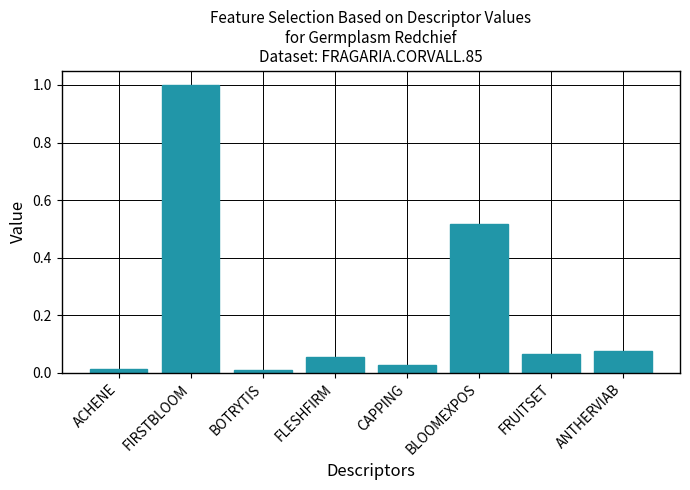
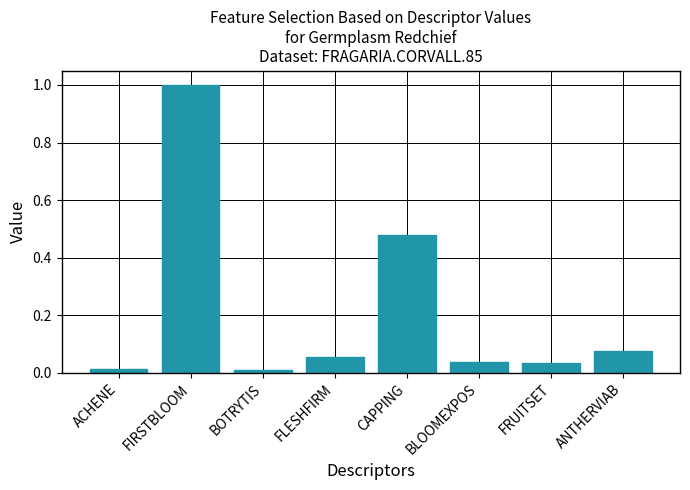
  {
    "ACHENE": 0.01,
    "FIRSTBLOOM": 1.00,
    "BOTRYTIS": 0.01,
    "FLESHFIRM": 0.06,
-   "CAPPING": 0.03,
-   "BLOOMEXPOS": 0.52,
-   "FRUITSET": 0.07,
+   "CAPPING": 0.48,
+   "BLOOMEXPOS": 0.04,
+   "FRUITSET": 0.04,
    "ANTHERVIAB": 0.08
  }
